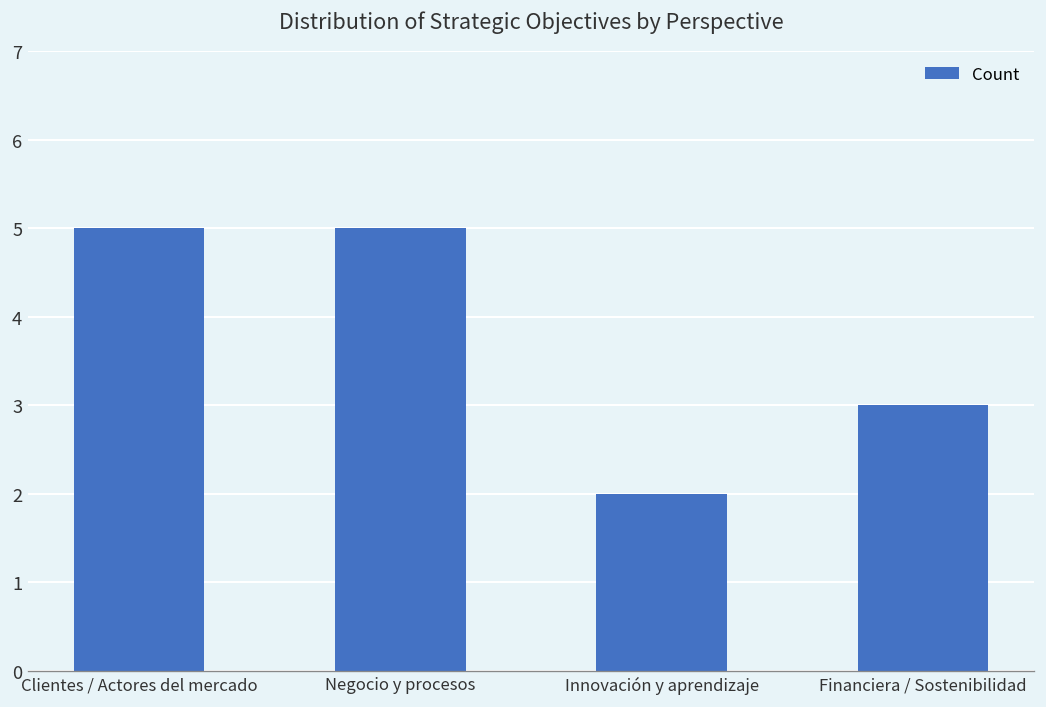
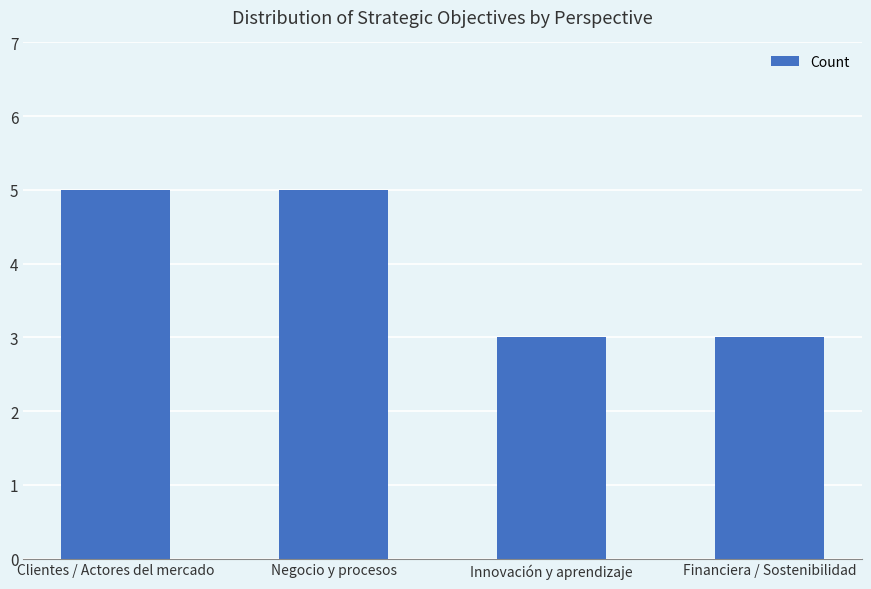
  {
    "Clientes / Actores del mercado": 5,
    "Negocio y procesos": 5,
-   "Innovación y aprendizaje": 2,
+   "Innovación y aprendizaje": 3,
    "Financiera / Sostenibilidad": 3
  }
